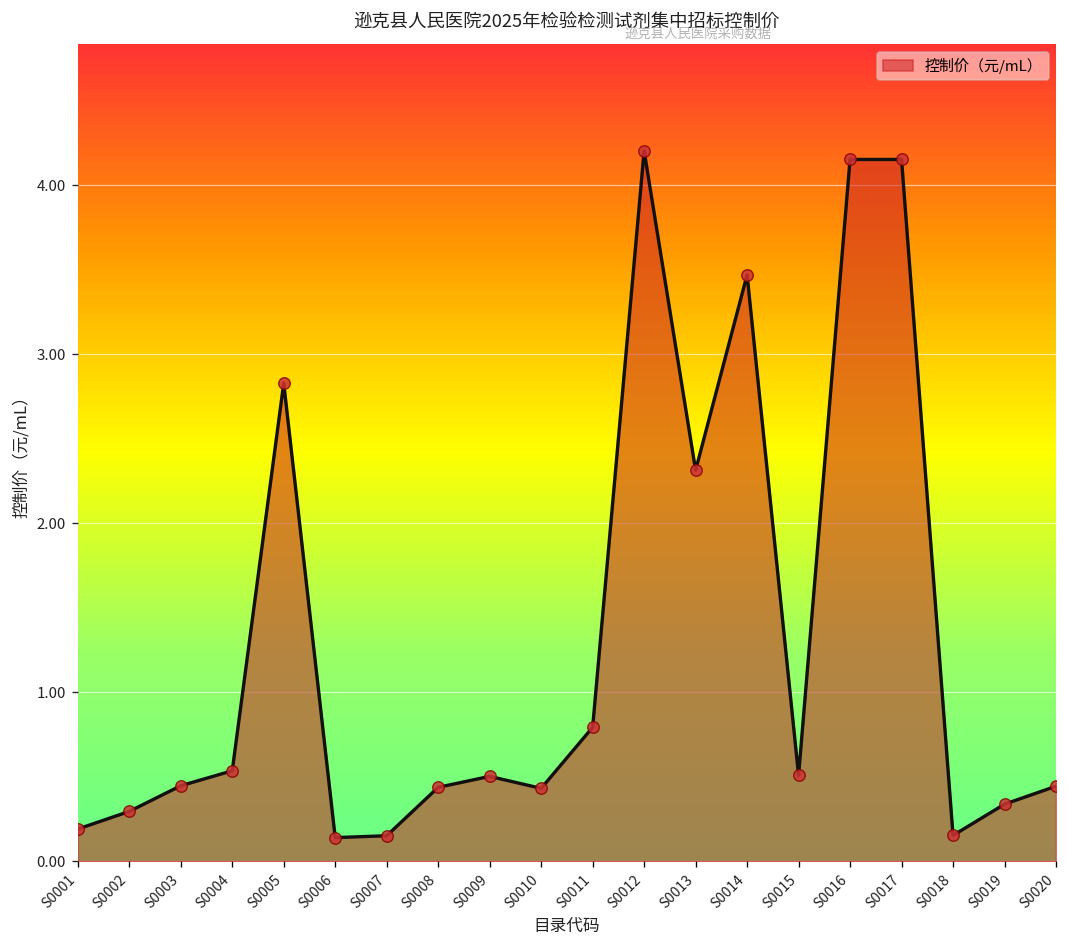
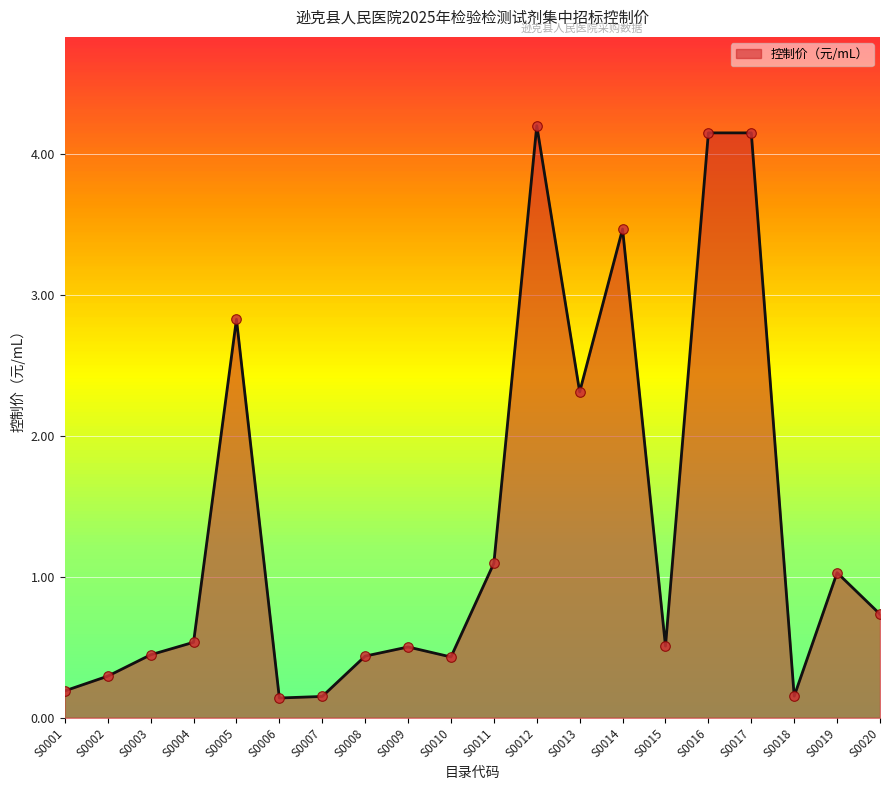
  {
    "S0001": 0.19,
    "S0002": 0.30,
    "S0003": 0.45,
    "S0004": 0.54,
    "S0005": 2.83,
    "S0006": 0.14,
    "S0007": 0.15,
    "S0008": 0.44,
    "S0009": 0.50,
    "S0010": 0.43,
-   "S0011": 0.79,
+   "S0011": 1.10,
    "S0012": 4.20,
    "S0013": 2.31,
    "S0014": 3.47,
    "S0015": 0.51,
    "S0016": 4.15,
    "S0017": 4.15,
    "S0018": 0.15,
-   "S0019": 0.34,
-   "S0020": 0.44
+   "S0019": 1.03,
+   "S0020": 0.74
  }
